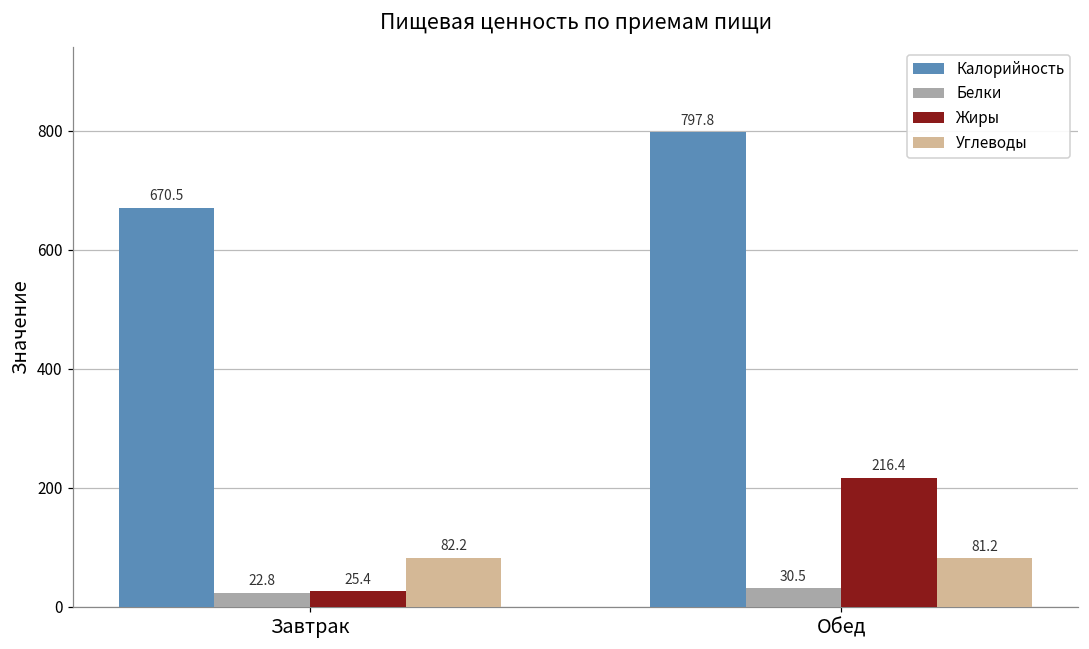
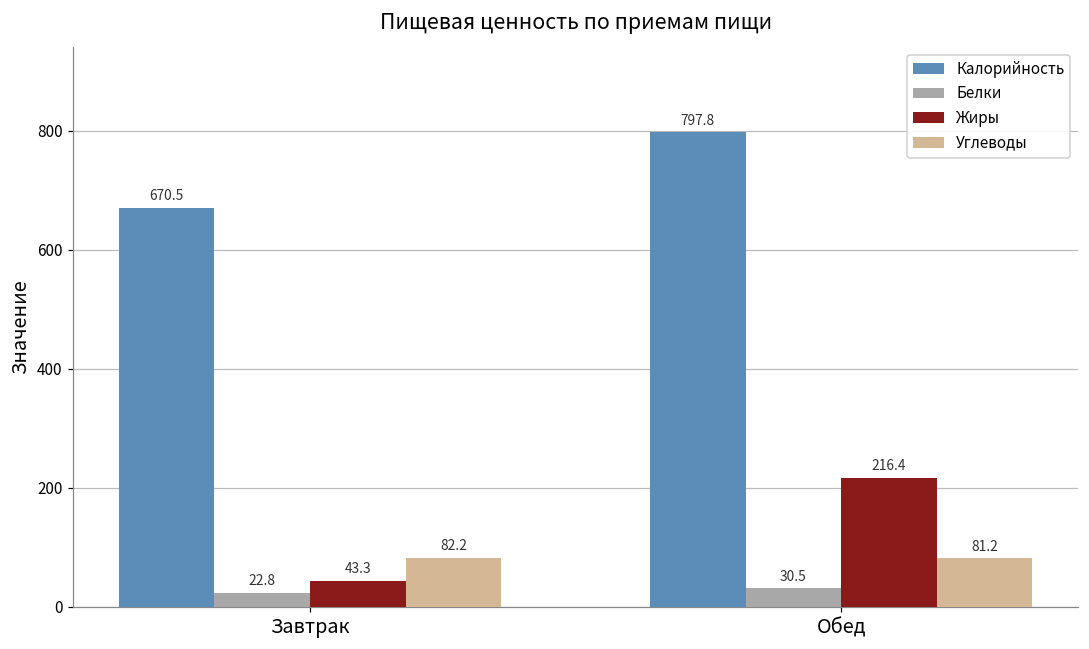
  {
    "Калорийность": {
      "Завтрак": 670.5,
      "Обед": 797.8
    },
    "Жиры": {
-     "Завтрак": 25.4,
+     "Завтрак": 43.3,
      "Обед": 216.4
    }
  }
